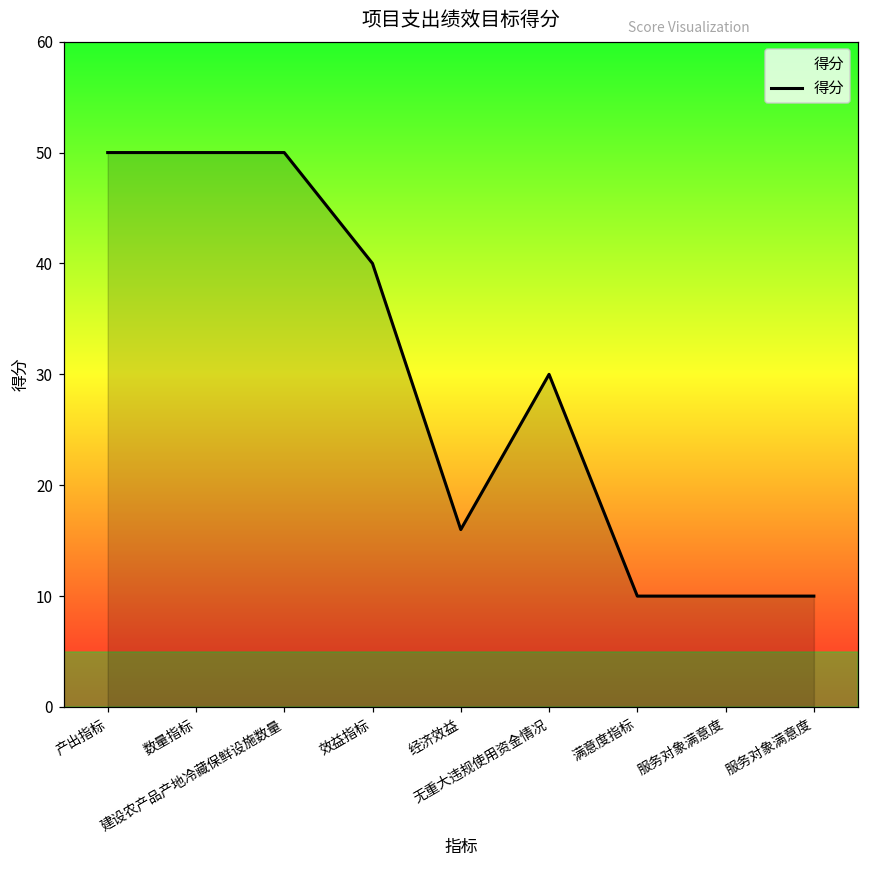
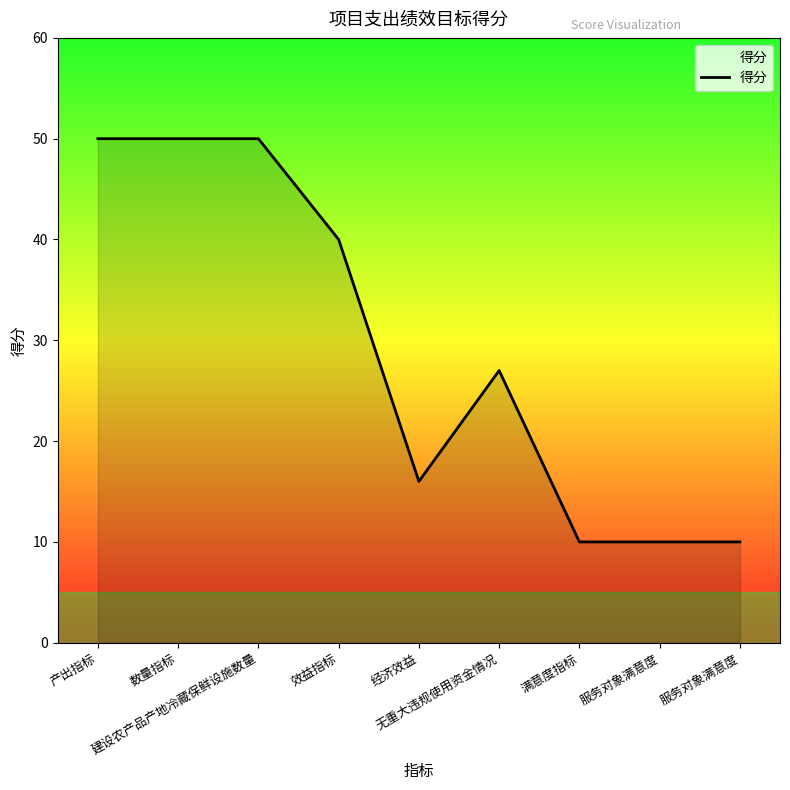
  {
    "产出指标": 50,
    "数量指标": 50,
    "建设农产品产地冷藏保鲜设施数量": 50,
    "效益指标": 40,
    "经济效益": 16,
-   "无重大违规使用资金情况": 30,
+   "无重大违规使用资金情况": 27,
    "满意度指标": 10
  }
